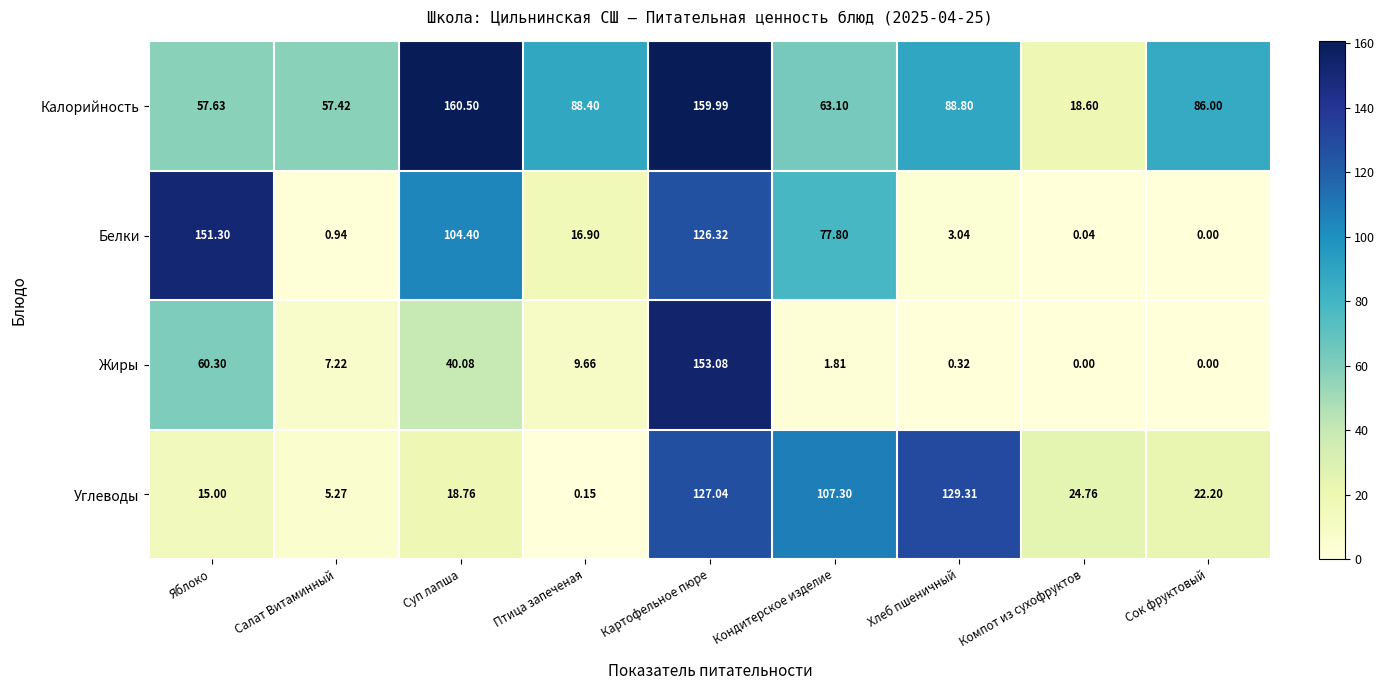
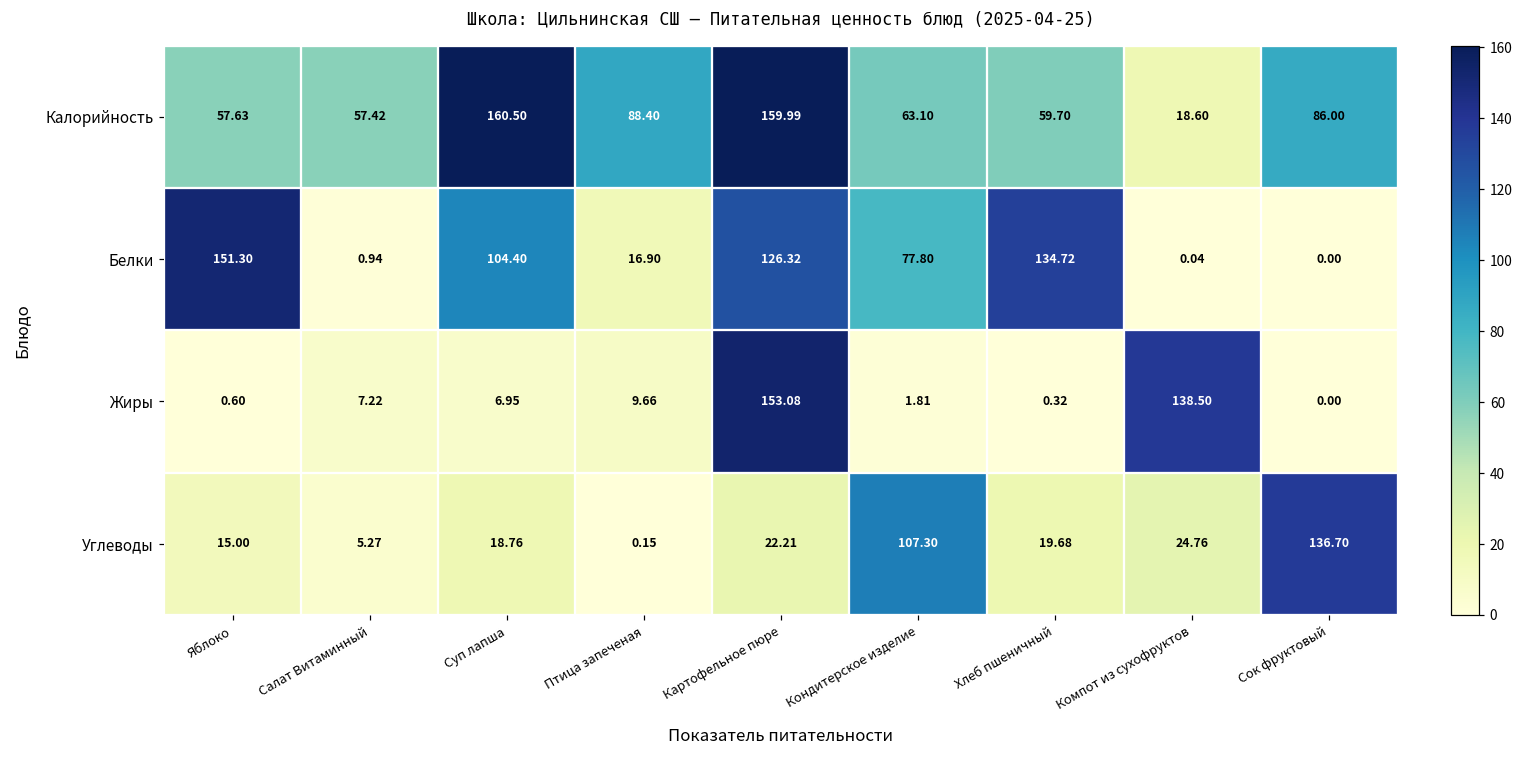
  {
    "Калорийность": {
      "Яблоко": 57.63,
      "Салат Витаминный": 57.42,
      "Суп лапша": 160.50,
      "Птица запеченая": 88.40,
      "Картофельное пюре": 159.99,
      "Кондитерское изделие": 63.10,
-     "Хлеб пшеничный": 88.80,
+     "Хлеб пшеничный": 59.70,
      "Компот из сухофруктов": 18.60,
      "Сок фруктовый": 86.00
    },
    "Белки": {
      "Яблоко": 151.30,
      "Салат Витаминный": 0.94,
      "Суп лапша": 104.40,
      "Птица запеченая": 16.90,
      "Картофельное пюре": 126.32,
      "Кондитерское изделие": 77.80,
-     "Хлеб пшеничный": 3.04,
+     "Хлеб пшеничный": 134.72,
      "Компот из сухофруктов": 0.04,
      "Сок фруктовый": 0.00
    },
    "Жиры": {
-     "Яблоко": 60.30,
+     "Яблоко": 0.60,
      "Салат Витаминный": 7.22,
-     "Суп лапша": 40.08,
+     "Суп лапша": 6.95,
      "Птица запеченая": 9.66,
      "Картофельное пюре": 153.08,
      "Кондитерское изделие": 1.81,
      "Хлеб пшеничный": 0.32,
-     "Компот из сухофруктов": 0.00,
+     "Компот из сухофруктов": 138.50,
      "Сок фруктовый": 0.00
    },
    "Углеводы": {
      "Яблоко": 15.00,
      "Салат Витаминный": 5.27,
      "Суп лапша": 18.76,
      "Птица запеченая": 0.15,
-     "Картофельное пюре": 127.04,
+     "Картофельное пюре": 22.21,
      "Кондитерское изделие": 107.30,
-     "Хлеб пшеничный": 129.31,
+     "Хлеб пшеничный": 19.68,
      "Компот из сухофруктов": 24.76,
-     "Сок фруктовый": 22.20
+     "Сок фруктовый": 136.70
    }
  }
